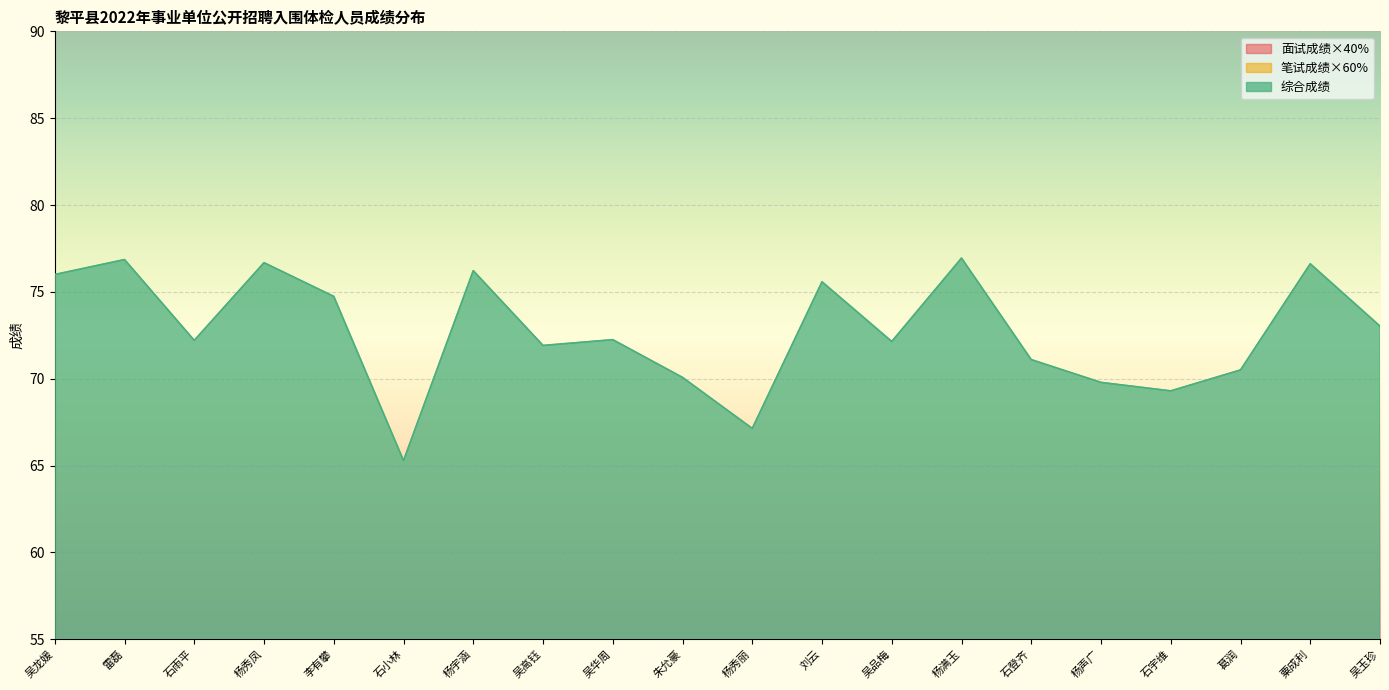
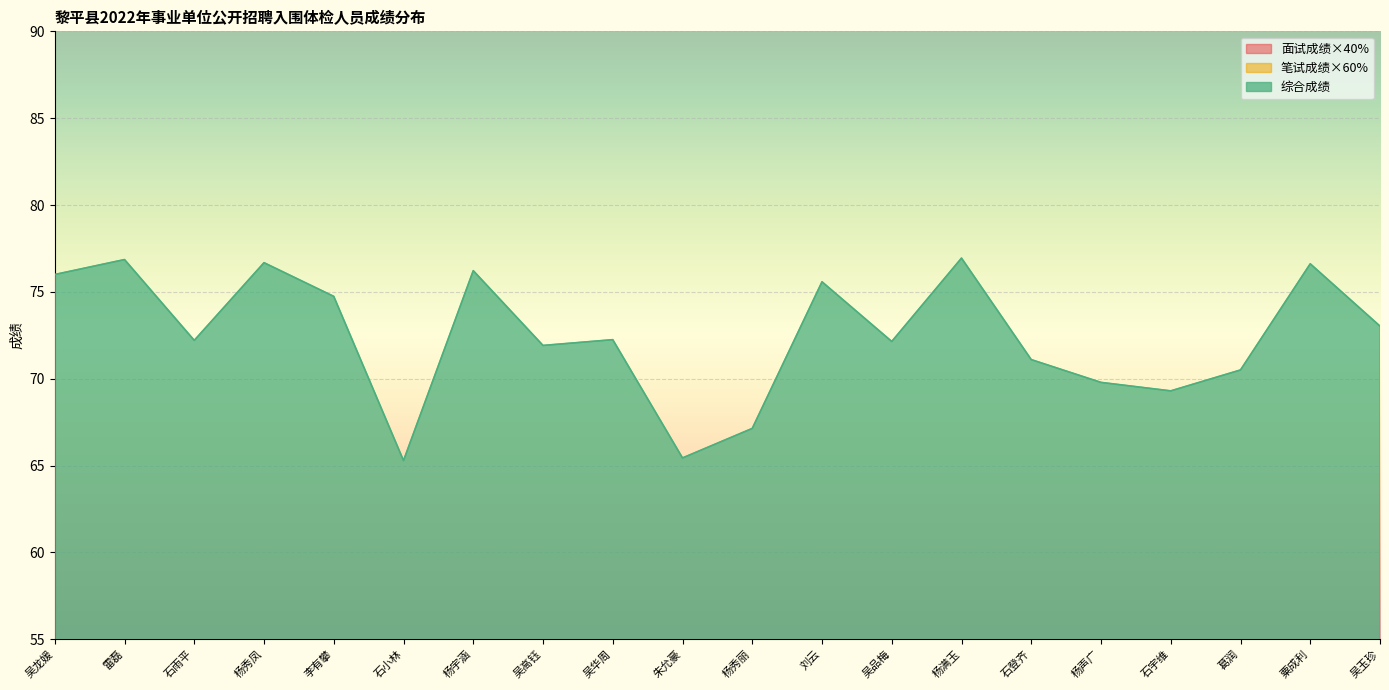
  {
    "综合成绩": {
      "吴龙媛": 76.0,
      "雷磊": 76.9,
      "石雨平": 72.2,
      "杨秀凤": 76.7,
      "李有攀": 74.7,
      "石小林": 65.3,
      "杨宇涵": 76.2,
      "吴高钰": 71.9,
      "吴华周": 72.2,
-     "朱允豪": 70.1,
+     "朱允豪": 65.4,
      "杨秀丽": 67.1,
      "刘云": 75.6,
      "吴品梅": 72.1,
      "杨满玉": 76.9,
      "石登齐": 71.1,
      "杨声广": 69.8,
      "石宇维": 69.3,
      "葛润": 70.5,
      "粟成利": 76.6,
      "吴玉珍": 73.0
    }
  }
